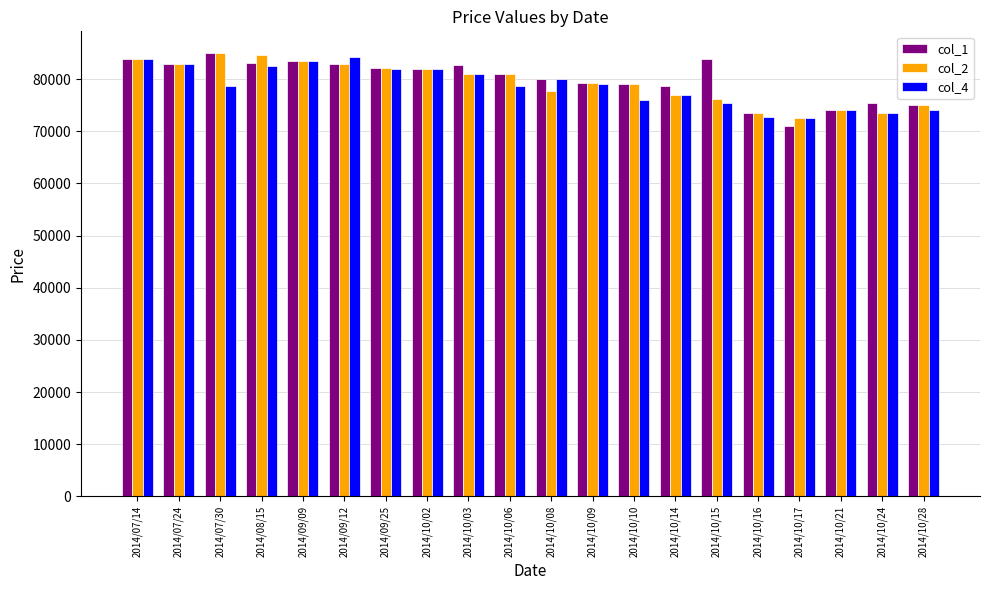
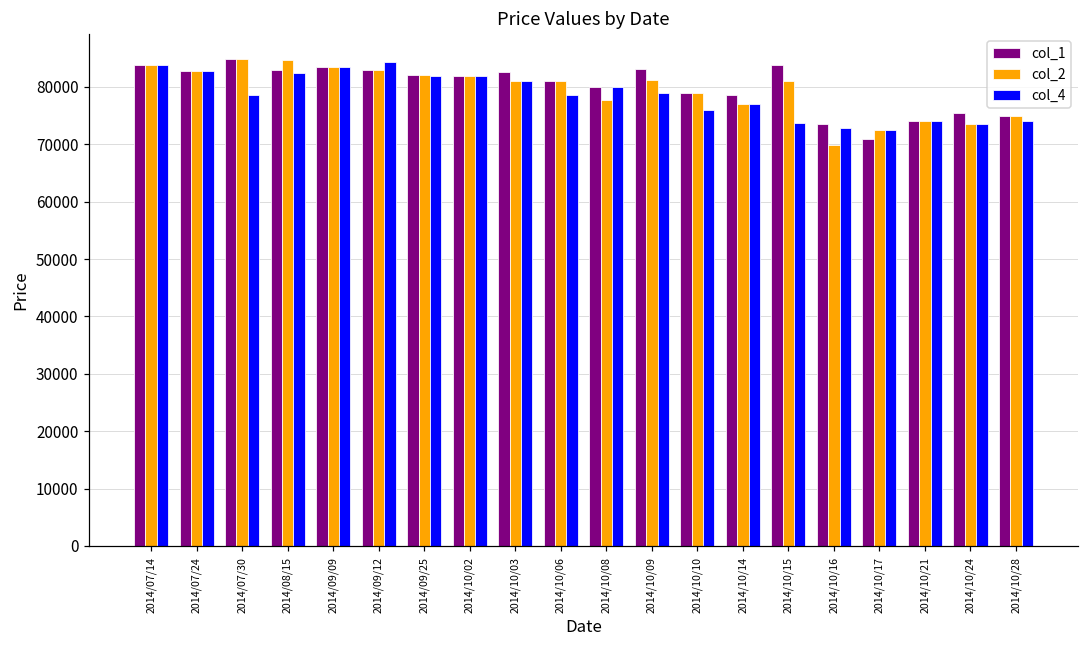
  {
    "col_1": {
      "2014/07/14": 84000,
      "2014/07/24": 83000,
      "2014/07/30": 85000,
      "2014/08/15": 83000,
      "2014/09/09": 83000,
      "2014/09/12": 83000,
      "2014/09/25": 82000,
      "2014/10/02": 82000,
      "2014/10/03": 83000,
      "2014/10/06": 81000,
      "2014/10/08": 80000,
-     "2014/10/09": 79000,
+     "2014/10/09": 83000,
      "2014/10/10": 79000,
      "2014/10/14": 79000,
      "2014/10/15": 84000,
      "2014/10/16": 74000,
      "2014/10/17": 71000,
      "2014/10/21": 74000,
      "2014/10/24": 75000,
      "2014/10/28": 75000
    },
    "col_2": {
      "2014/07/14": 84000,
      "2014/07/24": 83000,
      "2014/07/30": 85000,
      "2014/08/15": 85000,
      "2014/09/09": 83000,
      "2014/09/12": 83000,
      "2014/09/25": 82000,
      "2014/10/02": 82000,
      "2014/10/03": 81000,
      "2014/10/06": 81000,
      "2014/10/08": 78000,
-     "2014/10/09": 79000,
+     "2014/10/09": 81000,
      "2014/10/10": 79000,
      "2014/10/14": 77000,
-     "2014/10/15": 76000,
-     "2014/10/16": 74000,
+     "2014/10/15": 81000,
+     "2014/10/16": 70000,
      "2014/10/17": 73000,
      "2014/10/21": 74000,
      "2014/10/24": 74000,
      "2014/10/28": 75000
    },
    "col_4": {
      "2014/07/14": 84000,
      "2014/07/24": 83000,
      "2014/07/30": 79000,
      "2014/08/15": 83000,
      "2014/09/09": 83000,
      "2014/09/12": 84000,
      "2014/09/25": 82000,
      "2014/10/02": 82000,
      "2014/10/03": 81000,
      "2014/10/06": 79000,
      "2014/10/08": 80000,
      "2014/10/09": 79000,
      "2014/10/10": 76000,
      "2014/10/14": 77000,
-     "2014/10/15": 76000,
+     "2014/10/15": 74000,
      "2014/10/16": 73000,
      "2014/10/17": 73000,
      "2014/10/21": 74000,
      "2014/10/24": 74000,
      "2014/10/28": 74000
    }
  }
